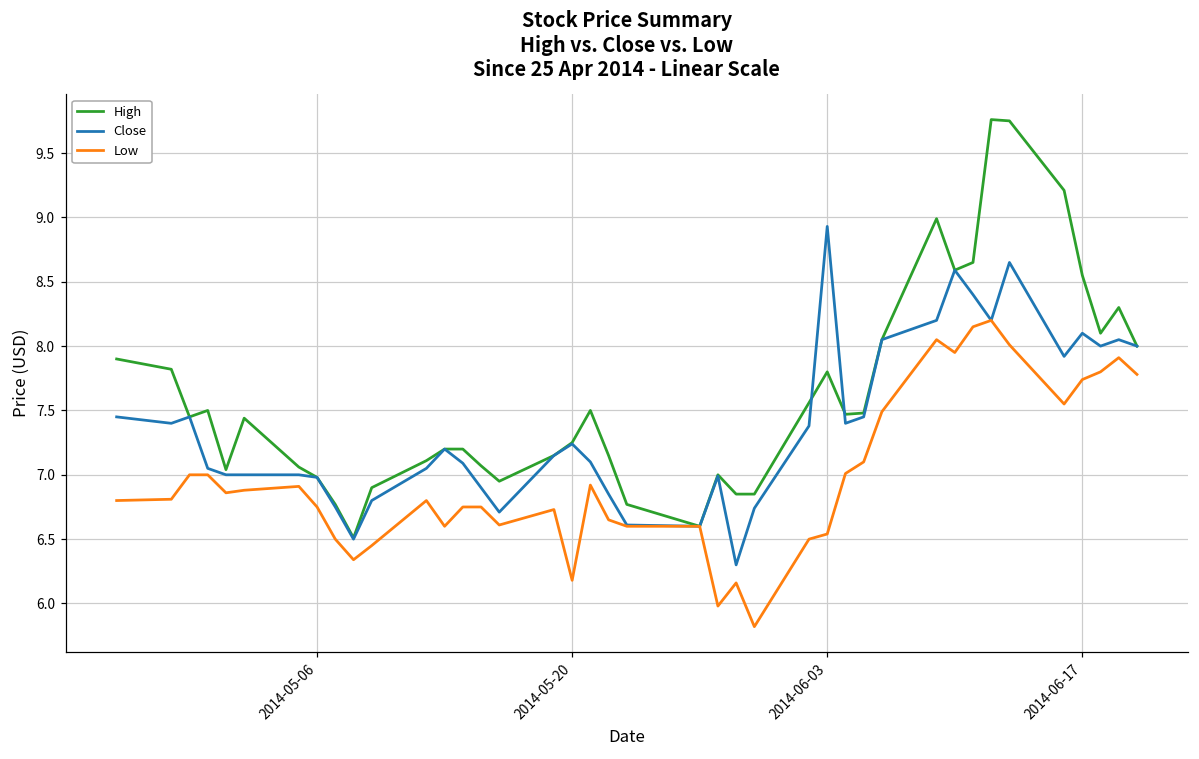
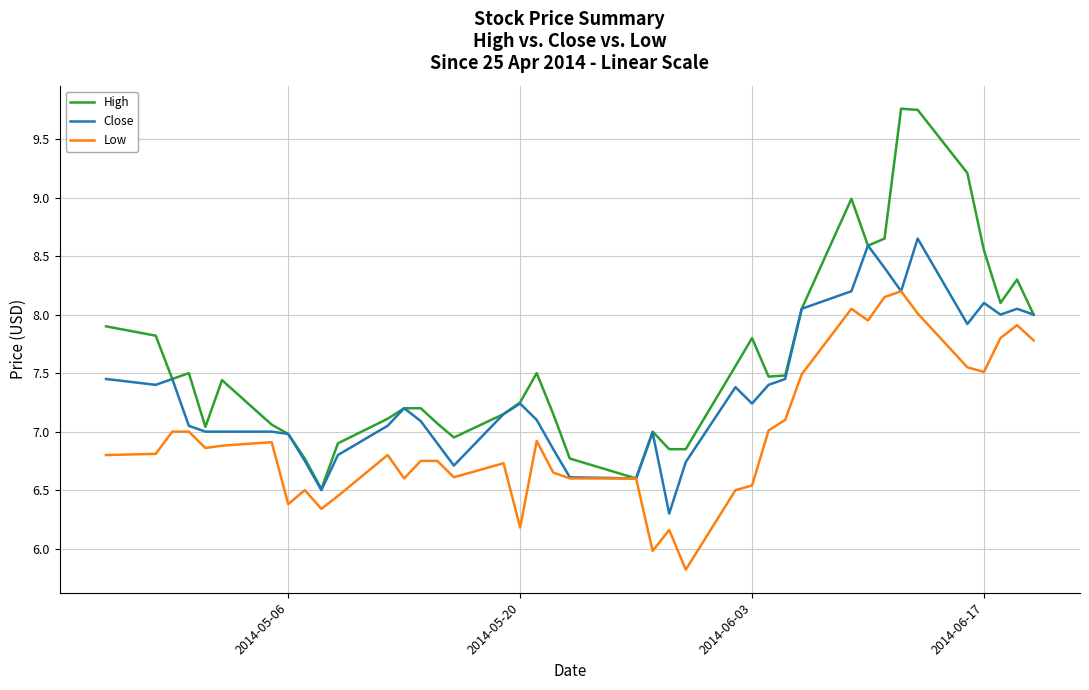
  {
    "High": {
      "2014-06-03": 7.80,
      "2014-06-17": 8.55
    },
    "Close": {
-     "2014-06-03": 8.93,
+     "2014-06-03": 7.24,
      "2014-06-17": 8.10
    },
    "Low": {
-     "2014-05-06": 6.75,
+     "2014-05-06": 6.38,
      "2014-05-20": 6.18,
      "2014-06-03": 6.54,
-     "2014-06-17": 7.74
+     "2014-06-17": 7.51
    }
  }
